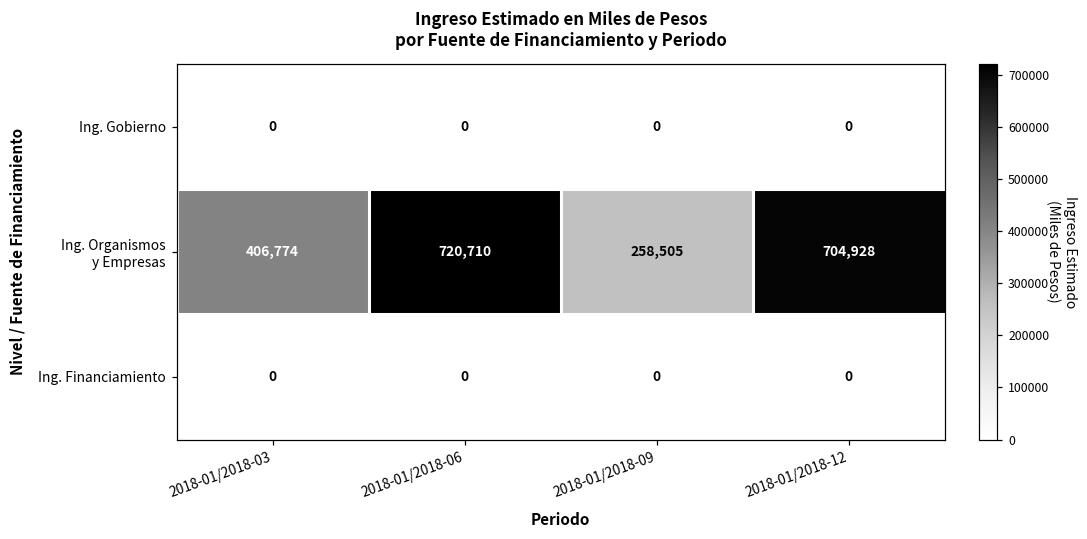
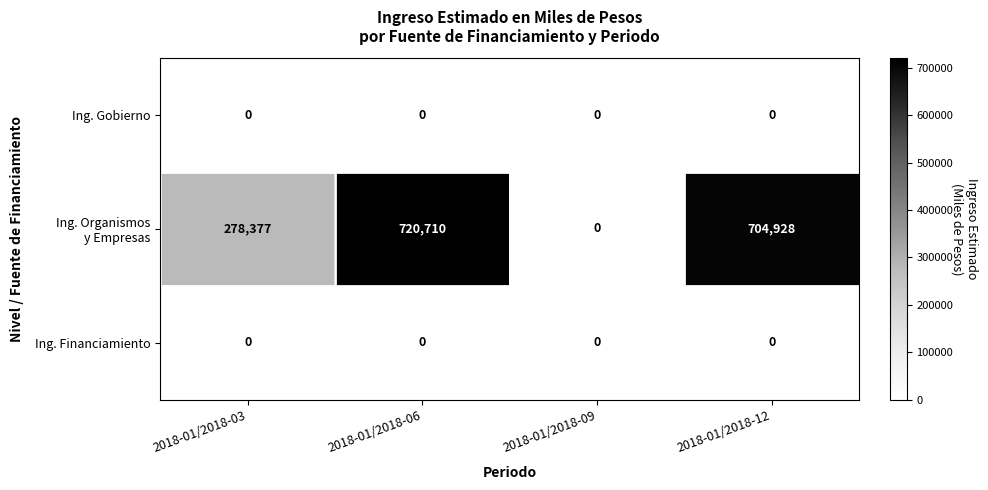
  {
    "Ing. Gobierno": {
      "2018-01/2018-03": "0",
      "2018-01/2018-06": "0",
      "2018-01/2018-09": "0",
      "2018-01/2018-12": "0"
    },
    "Ing. Organismos y Empresas": {
-     "2018-01/2018-03": "406,774",
+     "2018-01/2018-03": "278,377",
      "2018-01/2018-06": "720,710",
-     "2018-01/2018-09": "258,505",
+     "2018-01/2018-09": "0",
      "2018-01/2018-12": "704,928"
    },
    "Ing. Financiamiento": {
      "2018-01/2018-03": "0",
      "2018-01/2018-06": "0",
      "2018-01/2018-09": "0",
      "2018-01/2018-12": "0"
    }
  }
